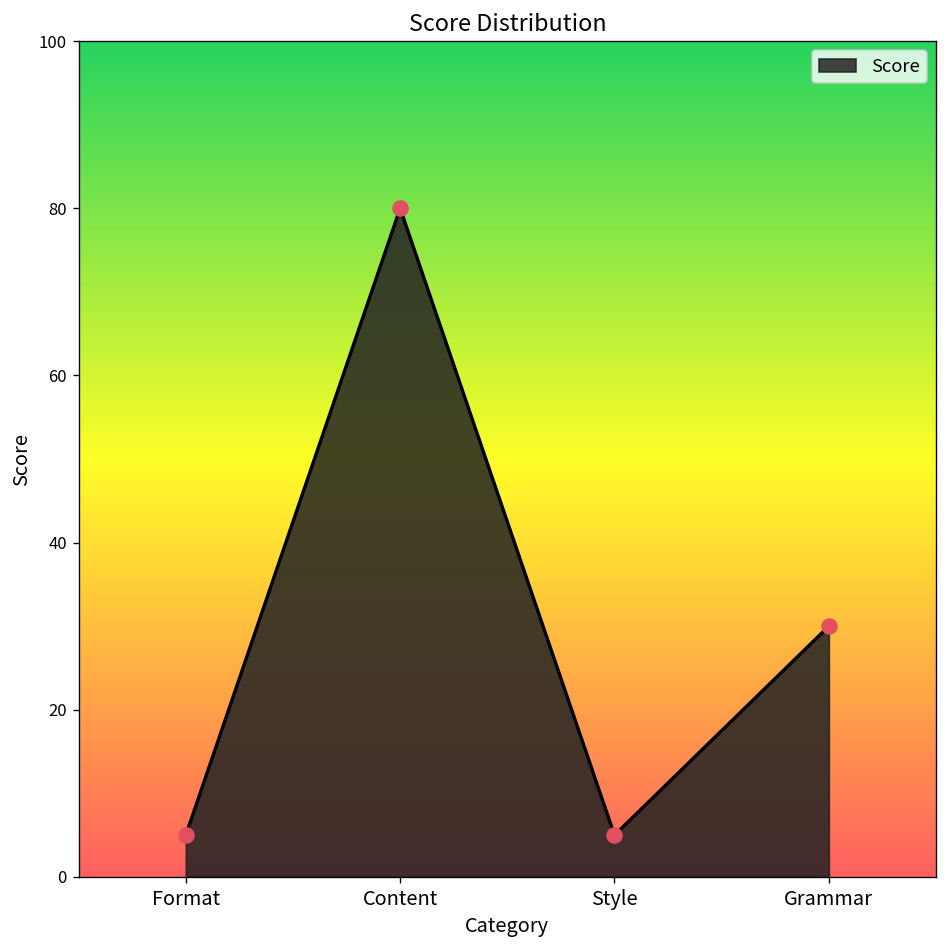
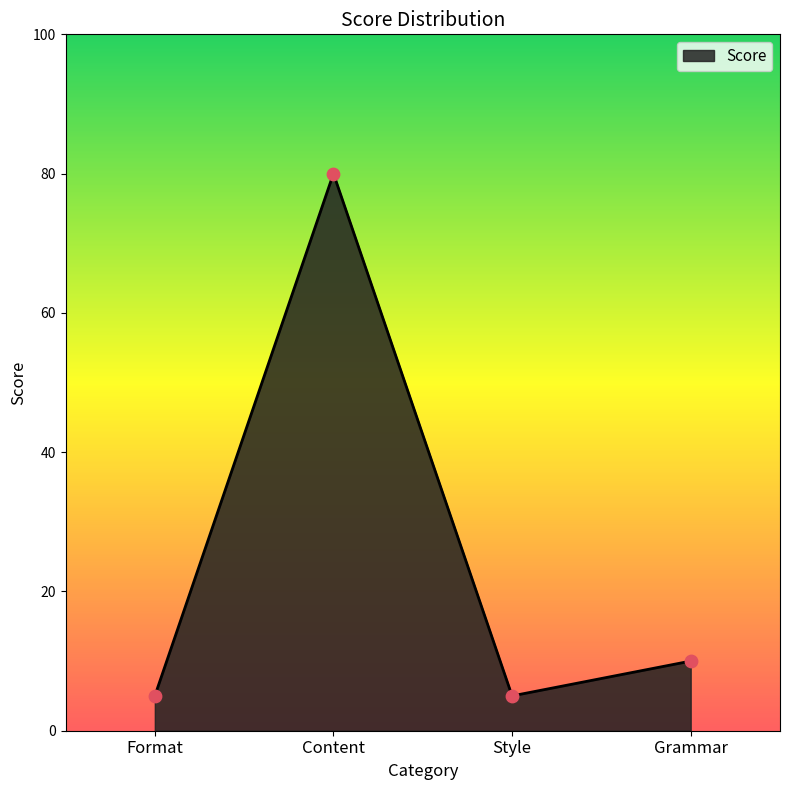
  {
    "Format": 5,
    "Content": 80,
    "Style": 5,
-   "Grammar": 30
+   "Grammar": 10
  }
